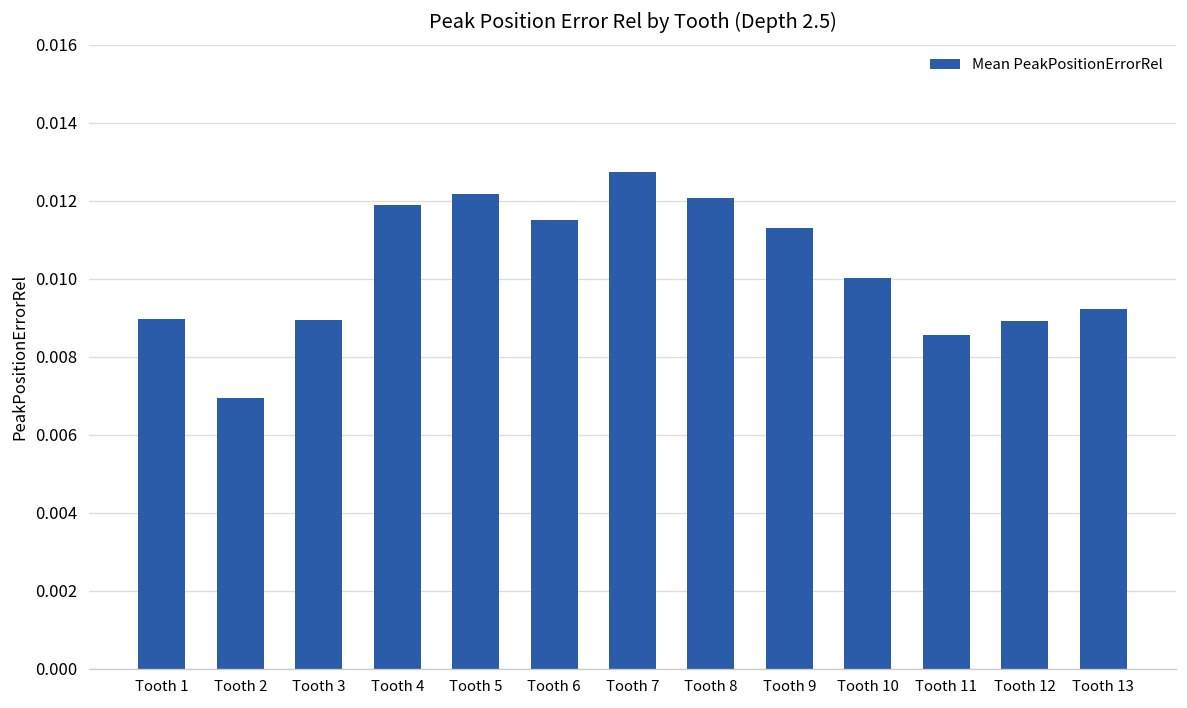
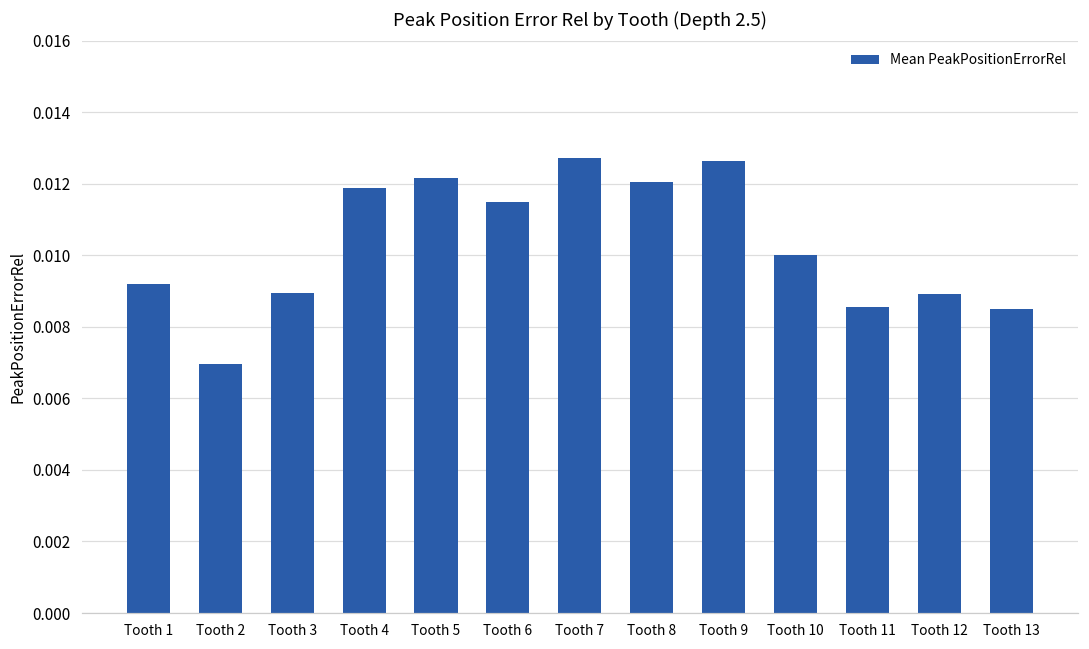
  {
-   "Tooth 1": 0.0090,
+   "Tooth 1": 0.0092,
    "Tooth 2": 0.0070,
    "Tooth 3": 0.0089,
    "Tooth 4": 0.0119,
    "Tooth 5": 0.0122,
    "Tooth 6": 0.0115,
    "Tooth 7": 0.0127,
    "Tooth 8": 0.0121,
-   "Tooth 9": 0.0113,
+   "Tooth 9": 0.0126,
    "Tooth 10": 0.0100,
    "Tooth 11": 0.0085,
    "Tooth 12": 0.0089,
-   "Tooth 13": 0.0092
+   "Tooth 13": 0.0085
  }
